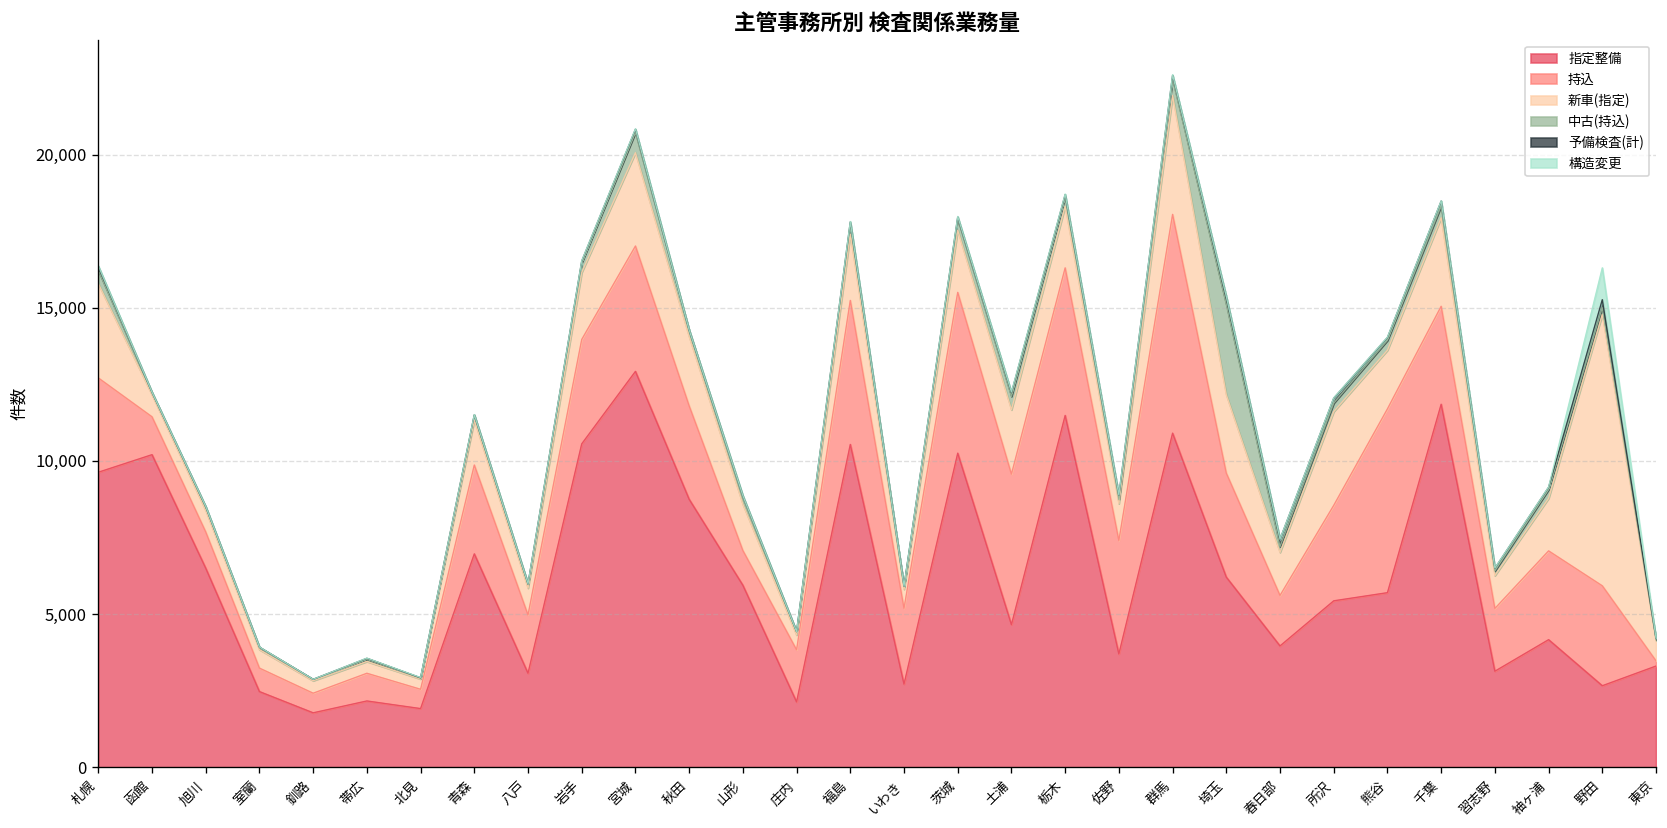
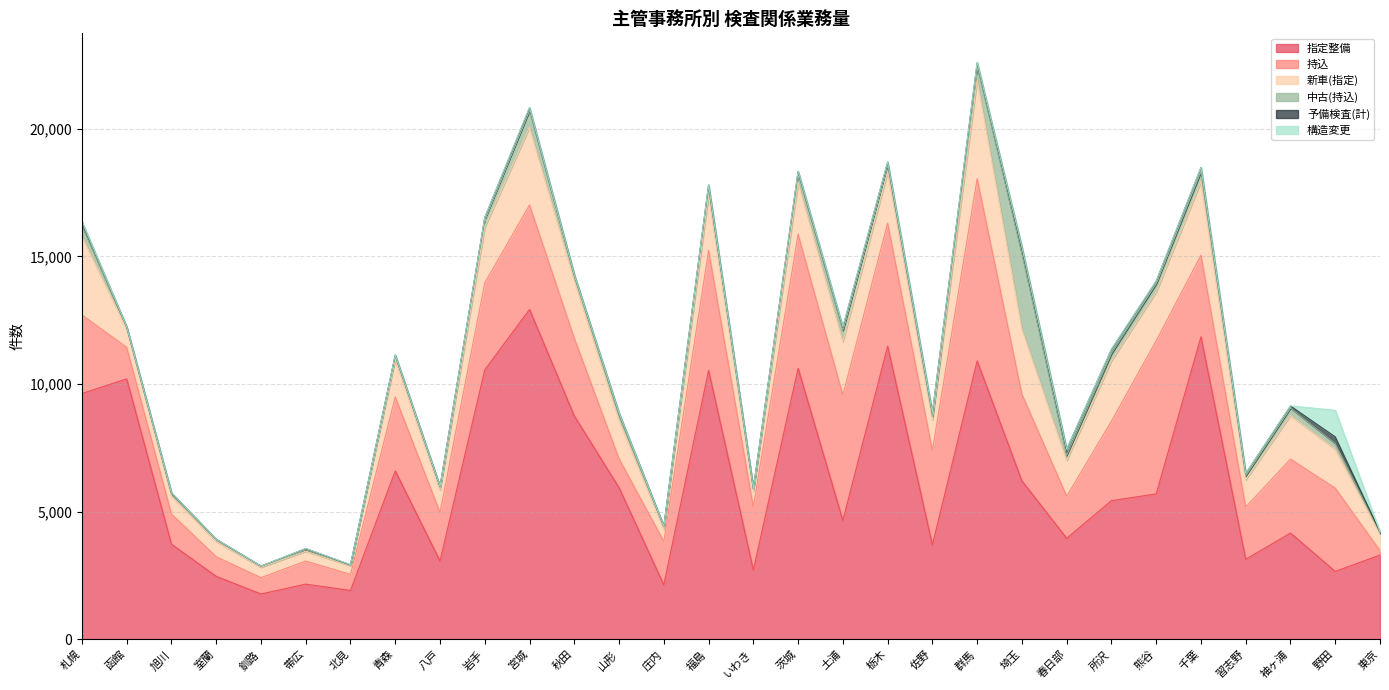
  {
    "指定整備": {
      "札幌": "9,600",
      "函館": "10,200",
-     "旭川": "6,500",
+     "旭川": "3,700",
      "室蘭": "2,500",
      "釧路": "1,800",
      "帯広": "2,200",
      "北見": "1,900",
-     "青森": "7,000",
+     "青森": "6,600",
      "八戸": "3,100",
      "岩手": "10,600",
      "宮城": "12,900",
      "秋田": "8,700",
      "山形": "5,900",
      "庄内": "2,100",
      "福島": "10,500",
      "いわき": "2,700",
-     "茨城": "10,300",
+     "茨城": "10,600",
      "土浦": "4,700",
      "栃木": "11,500",
      "佐野": "3,700",
      "群馬": "10,900",
      "埼玉": "6,200",
      "春日部": "4,000",
      "所沢": "5,400",
      "熊谷": "5,700",
      "千葉": "11,800",
      "習志野": "3,100",
      "袖ヶ浦": "4,200",
      "野田": "2,700",
      "東京": "3,300"
    },
    "持込": {
      "札幌": "3,100",
      "函館": "1,200",
      "旭川": "1,200",
      "室蘭": "800",
      "釧路": "600",
      "帯広": "900",
      "北見": "600",
      "青森": "2,900",
      "八戸": "1,900",
      "岩手": "3,400",
      "宮城": "4,100",
      "秋田": "3,000",
      "山形": "1,100",
      "庄内": "1,700",
      "福島": "4,700",
      "いわき": "2,500",
      "茨城": "5,200",
      "土浦": "4,900",
      "栃木": "4,800",
      "佐野": "3,700",
      "群馬": "7,100",
      "埼玉": "3,400",
      "春日部": "1,600",
      "所沢": "3,100",
      "熊谷": "6,000",
      "千葉": "3,200",
      "習志野": "2,000",
      "袖ヶ浦": "2,900",
      "野田": "3,300",
      "東京": "200"
    },
    "新車(指定)": {
      "札幌": "3,100",
      "旭川": "700",
      "青森": "1,500",
      "八戸": "900",
      "岩手": "2,200",
      "宮城": "3,000",
      "秋田": "2,300",
      "山形": "1,500",
      "庄内": "500",
      "福島": "2,200",
      "茨城": "2,000",
      "土浦": "2,100",
      "栃木": "2,000",
      "佐野": "1,200",
      "群馬": "3,900",
      "埼玉": "2,600",
      "春日部": "1,400",
-     "所沢": "3,100",
+     "所沢": "2,400",
      "熊谷": "1,900",
      "千葉": "2,900",
      "習志野": "1,100",
      "袖ヶ浦": "1,700",
-     "野田": "8,900"
+     "野田": "1,500"
    },
    "中古(持込)": {
      "札幌": "400",
      "宮城": "700",
      "土浦": "400",
      "佐野": "100",
      "群馬": "500",
      "埼玉": "2,900",
      "春日部": "200",
      "所沢": "300",
      "千葉": "400",
      "野田": "200"
    },
    "予備検査(計)": {
      "野田": "300"
    },
    "構造変更": {
      "野田": "1,000"
    }
  }
